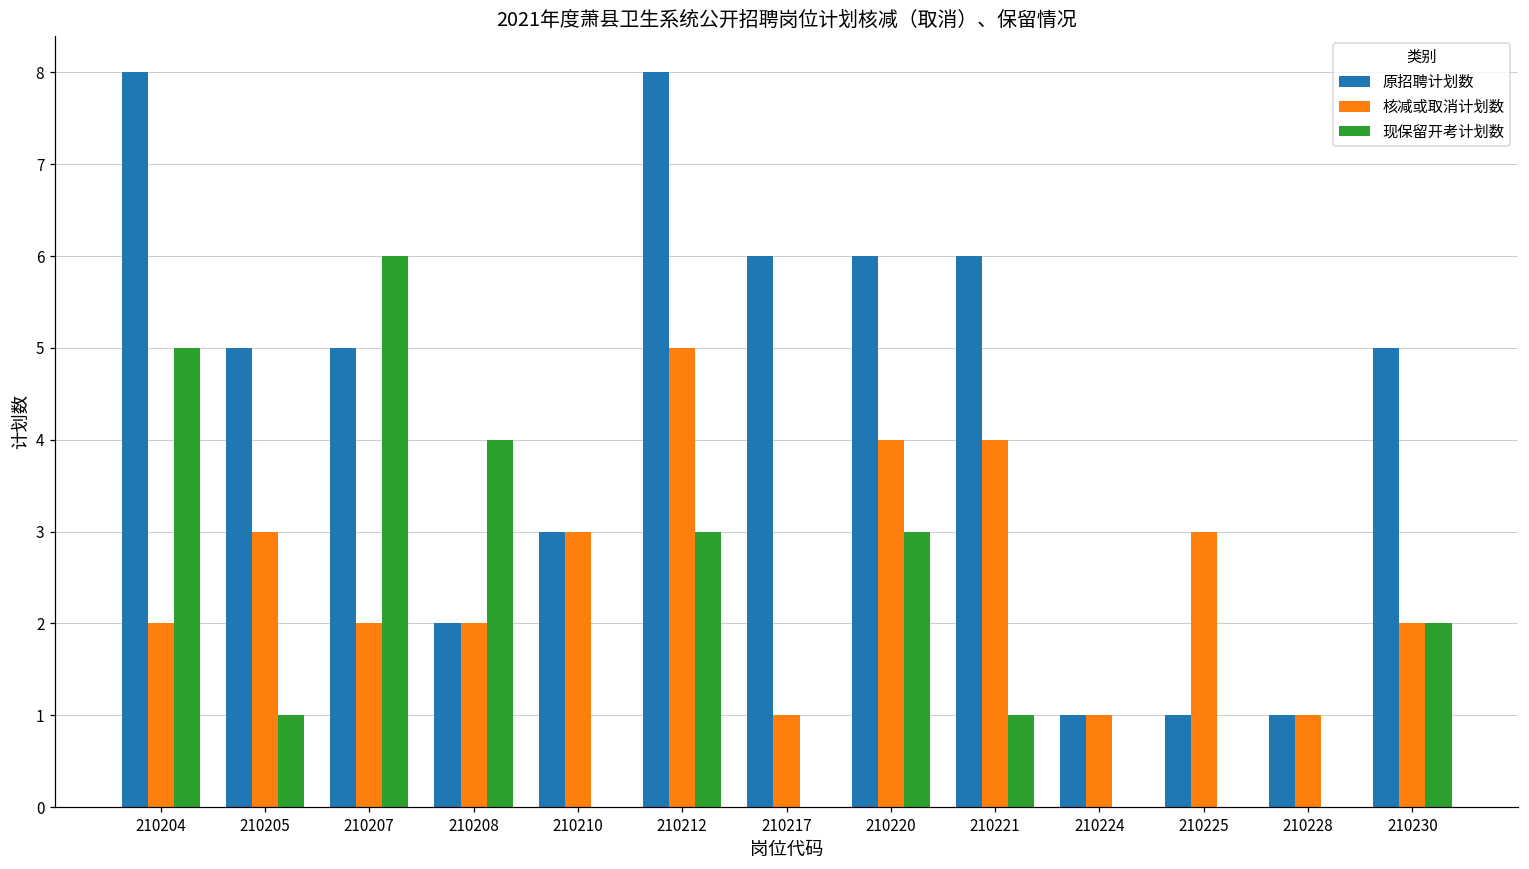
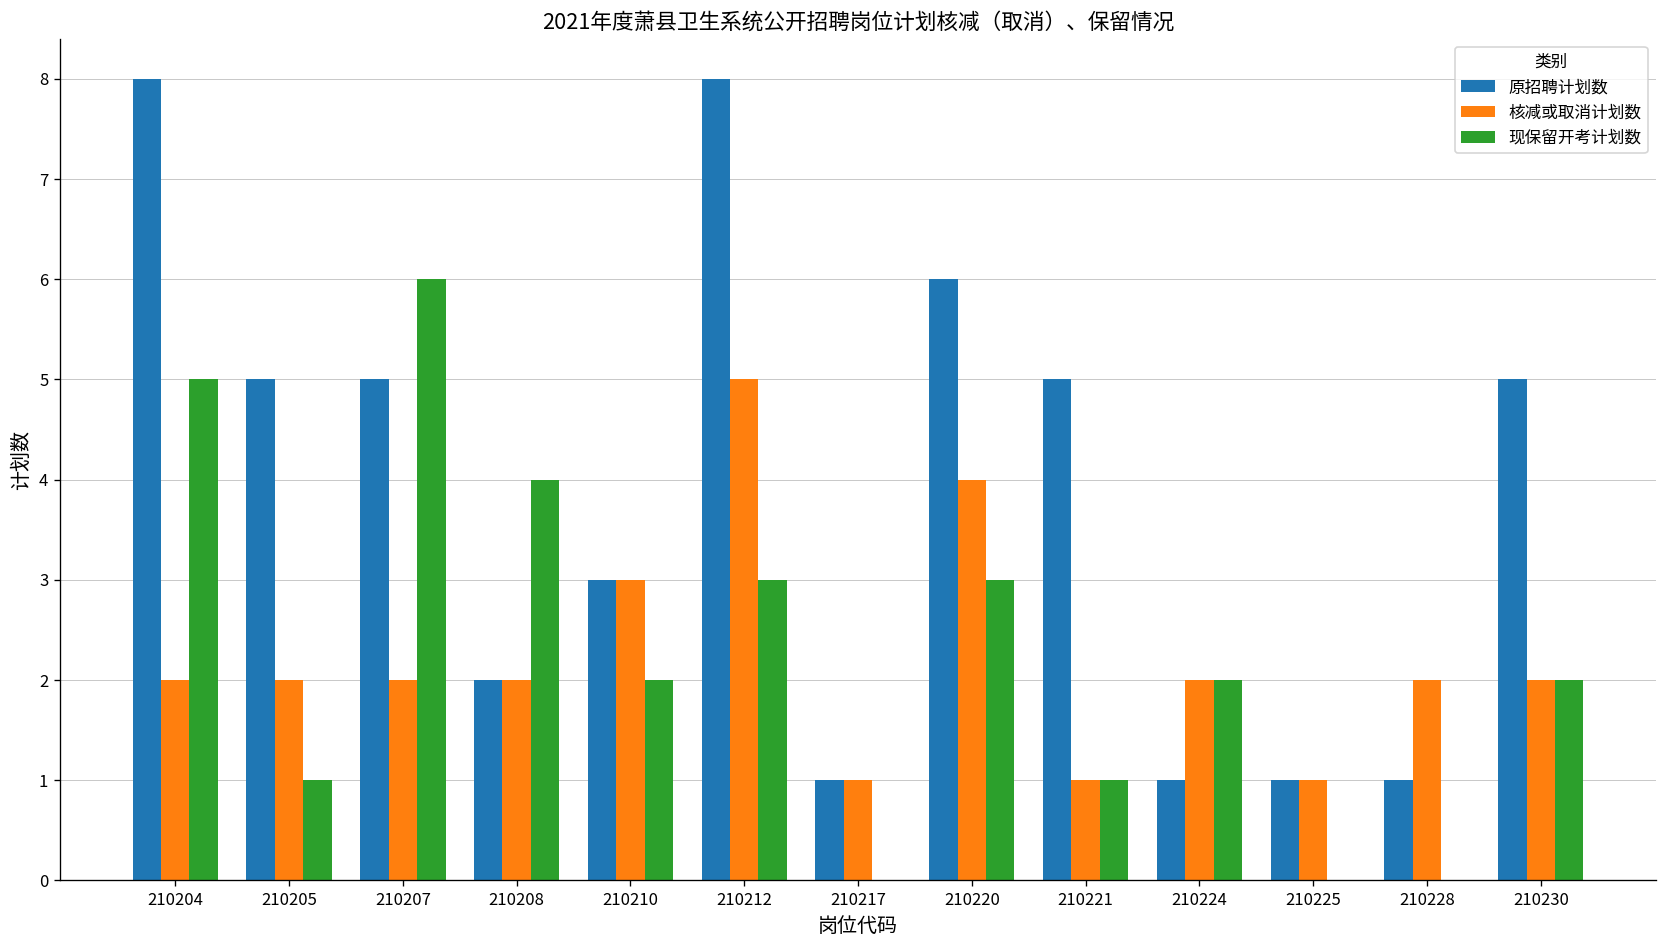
  {
    "原招聘计划数": {
      "210204": 8,
      "210205": 5,
      "210207": 5,
      "210208": 2,
      "210210": 3,
      "210212": 8,
-     "210217": 6,
+     "210217": 1,
      "210220": 6,
-     "210221": 6,
+     "210221": 5,
      "210224": 1,
      "210225": 1,
      "210228": 1,
      "210230": 5
    },
    "核减或取消计划数": {
      "210204": 2,
-     "210205": 3,
+     "210205": 2,
      "210207": 2,
      "210208": 2,
      "210210": 3,
      "210212": 5,
      "210217": 1,
      "210220": 4,
-     "210221": 4,
-     "210224": 1,
-     "210225": 3,
-     "210228": 1,
+     "210221": 1,
+     "210224": 2,
+     "210225": 1,
+     "210228": 2,
      "210230": 2
    },
    "现保留开考计划数": {
      "210204": 5,
      "210205": 1,
      "210207": 6,
      "210208": 4,
-     "210210": 0,
+     "210210": 2,
      "210212": 3,
      "210217": 0,
      "210220": 3,
      "210221": 1,
-     "210224": 0,
+     "210224": 2,
      "210225": 0,
      "210228": 0,
      "210230": 2
    }
  }
